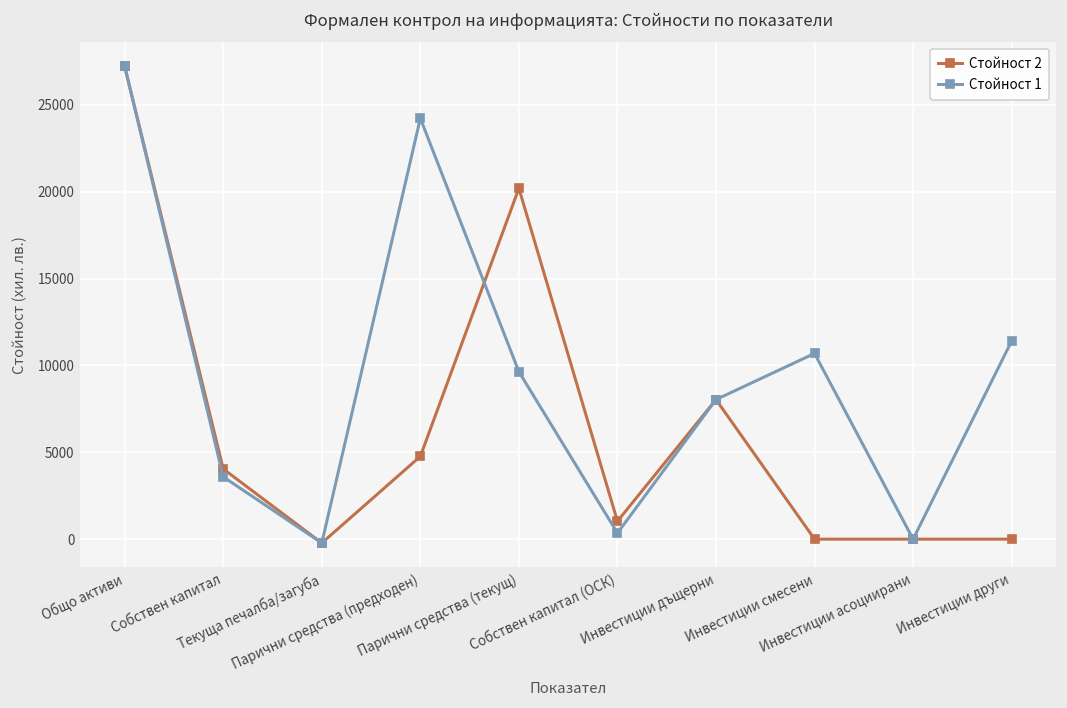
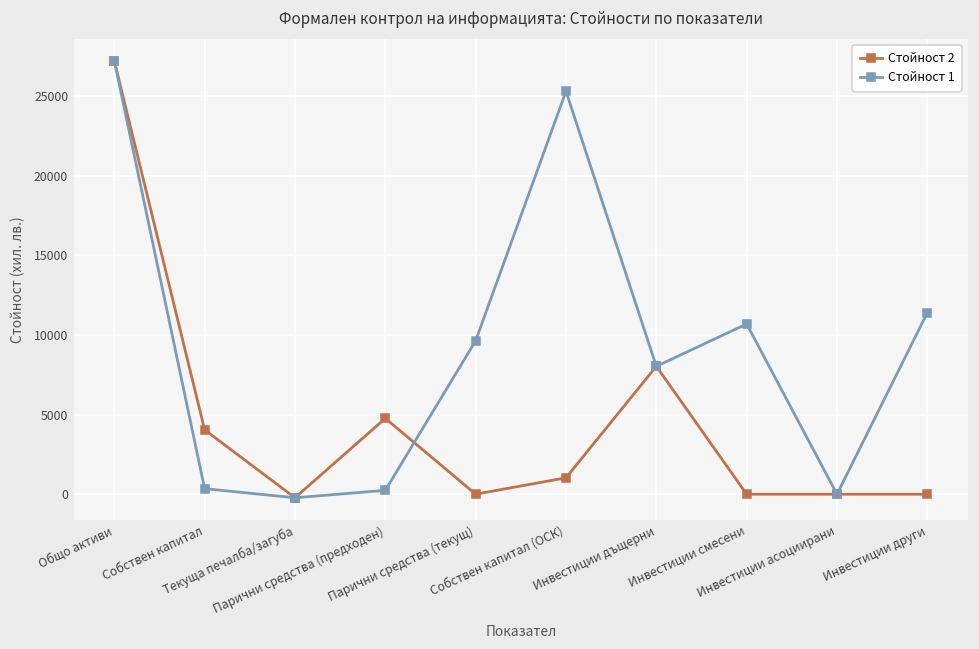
  {
    "Стойност 2": {
      "Собствен капитал": 4000,
      "Парични средства (предходен)": 4800,
-     "Парични средства (текущ)": 20200,
+     "Парични средства (текущ)": 0,
      "Собствен капитал (ОСК)": 1000,
      "Инвестиции смесени": 0,
      "Инвестиции други": 0
    },
    "Стойност 1": {
-     "Собствен капитал": 3600,
-     "Парични средства (предходен)": 24200,
+     "Собствен капитал": 400,
+     "Парични средства (предходен)": 200,
      "Парични средства (текущ)": 9600,
-     "Собствен капитал (ОСК)": 400,
+     "Собствен капитал (ОСК)": 25300,
      "Инвестиции смесени": 10700,
      "Инвестиции други": 11400
    }
  }
